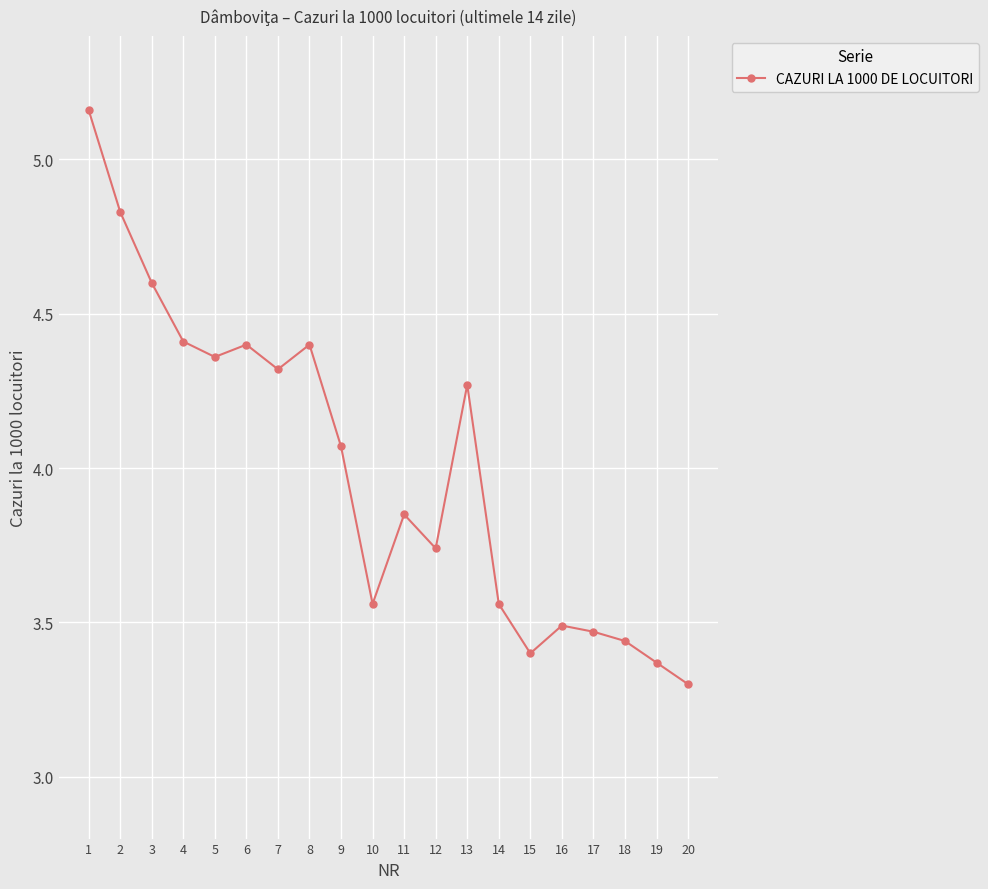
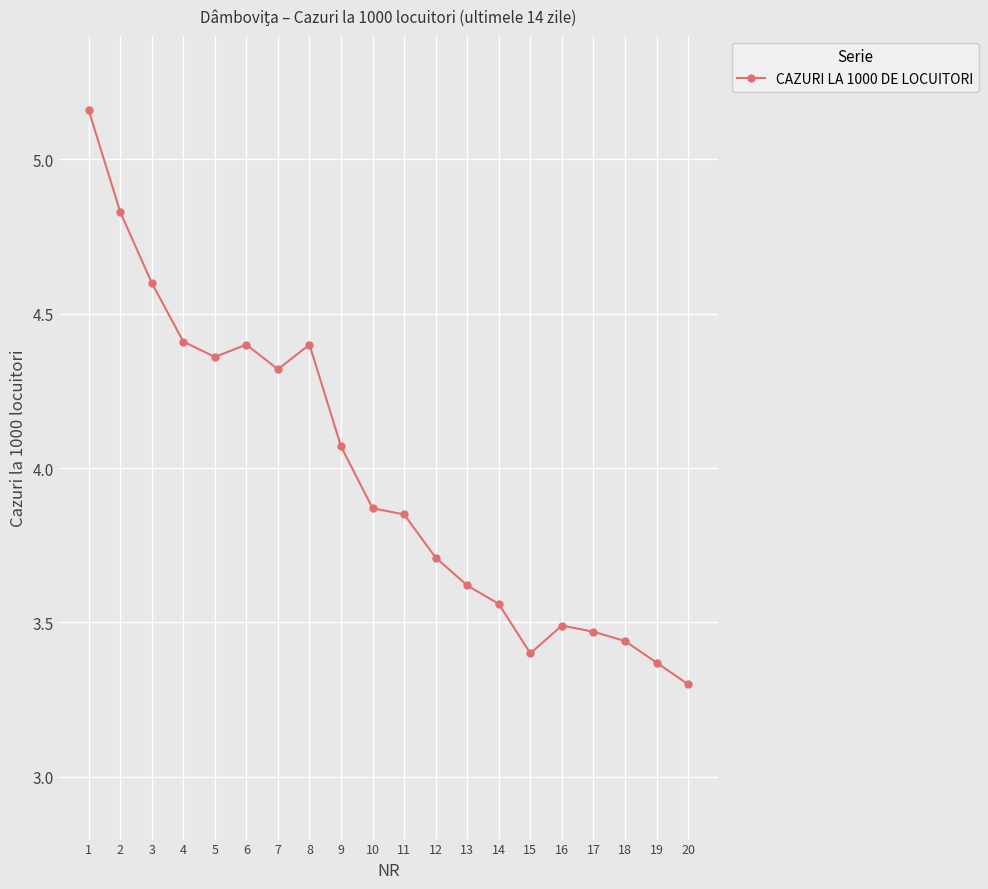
  {
    "1": 5.16,
    "2": 4.83,
    "3": 4.60,
    "4": 4.41,
    "5": 4.36,
    "6": 4.40,
    "7": 4.32,
    "8": 4.40,
    "9": 4.07,
-   "10": 3.56,
+   "10": 3.87,
    "11": 3.85,
-   "12": 3.74,
-   "13": 4.27,
+   "12": 3.71,
+   "13": 3.62,
    "14": 3.56,
    "15": 3.40,
    "16": 3.49,
    "17": 3.47,
    "18": 3.44,
    "19": 3.37,
    "20": 3.30
  }
